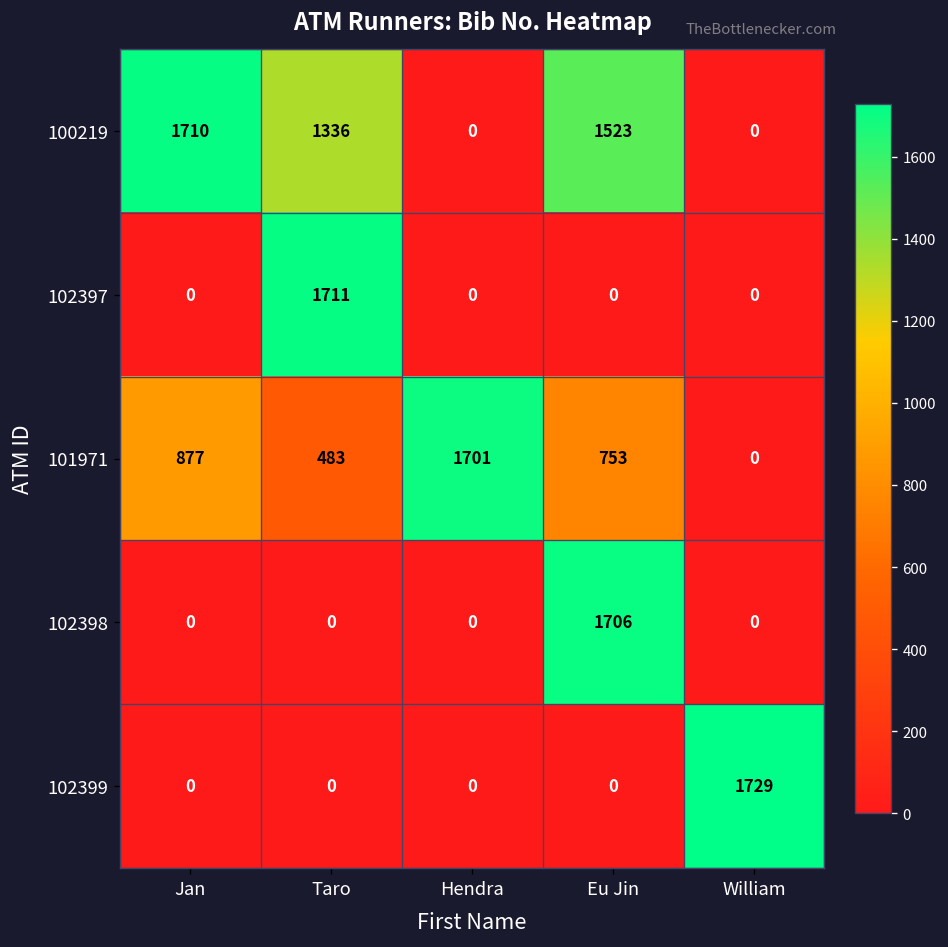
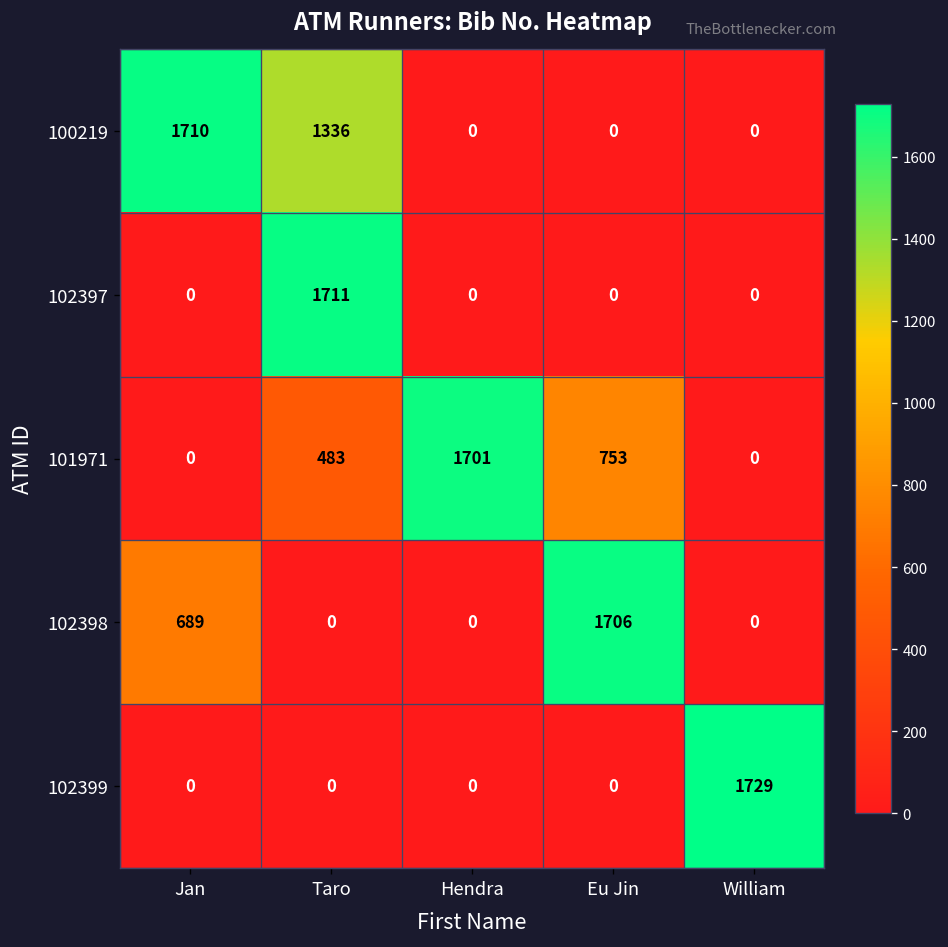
  {
    "100219": {
      "Jan": 1710,
      "Taro": 1336,
      "Hendra": 0,
-     "Eu Jin": 1523,
+     "Eu Jin": 0,
      "William": 0
    },
    "102397": {
      "Jan": 0,
      "Taro": 1711,
      "Hendra": 0,
      "Eu Jin": 0,
      "William": 0
    },
    "101971": {
-     "Jan": 877,
+     "Jan": 0,
      "Taro": 483,
      "Hendra": 1701,
      "Eu Jin": 753,
      "William": 0
    },
    "102398": {
-     "Jan": 0,
+     "Jan": 689,
      "Taro": 0,
      "Hendra": 0,
      "Eu Jin": 1706,
      "William": 0
    },
    "102399": {
      "Jan": 0,
      "Taro": 0,
      "Hendra": 0,
      "Eu Jin": 0,
      "William": 1729
    }
  }
